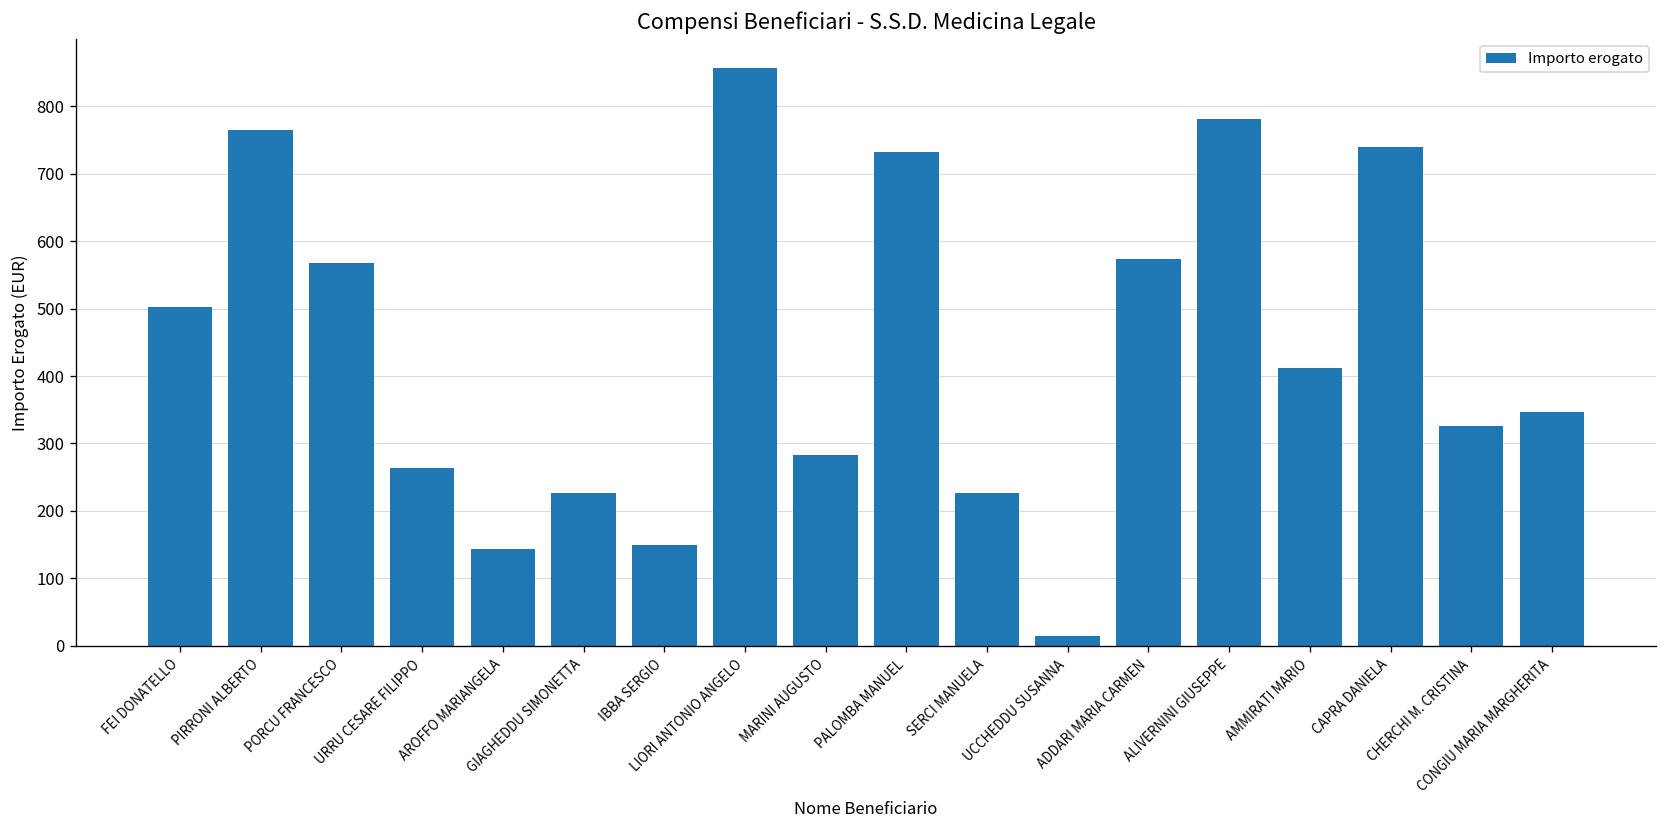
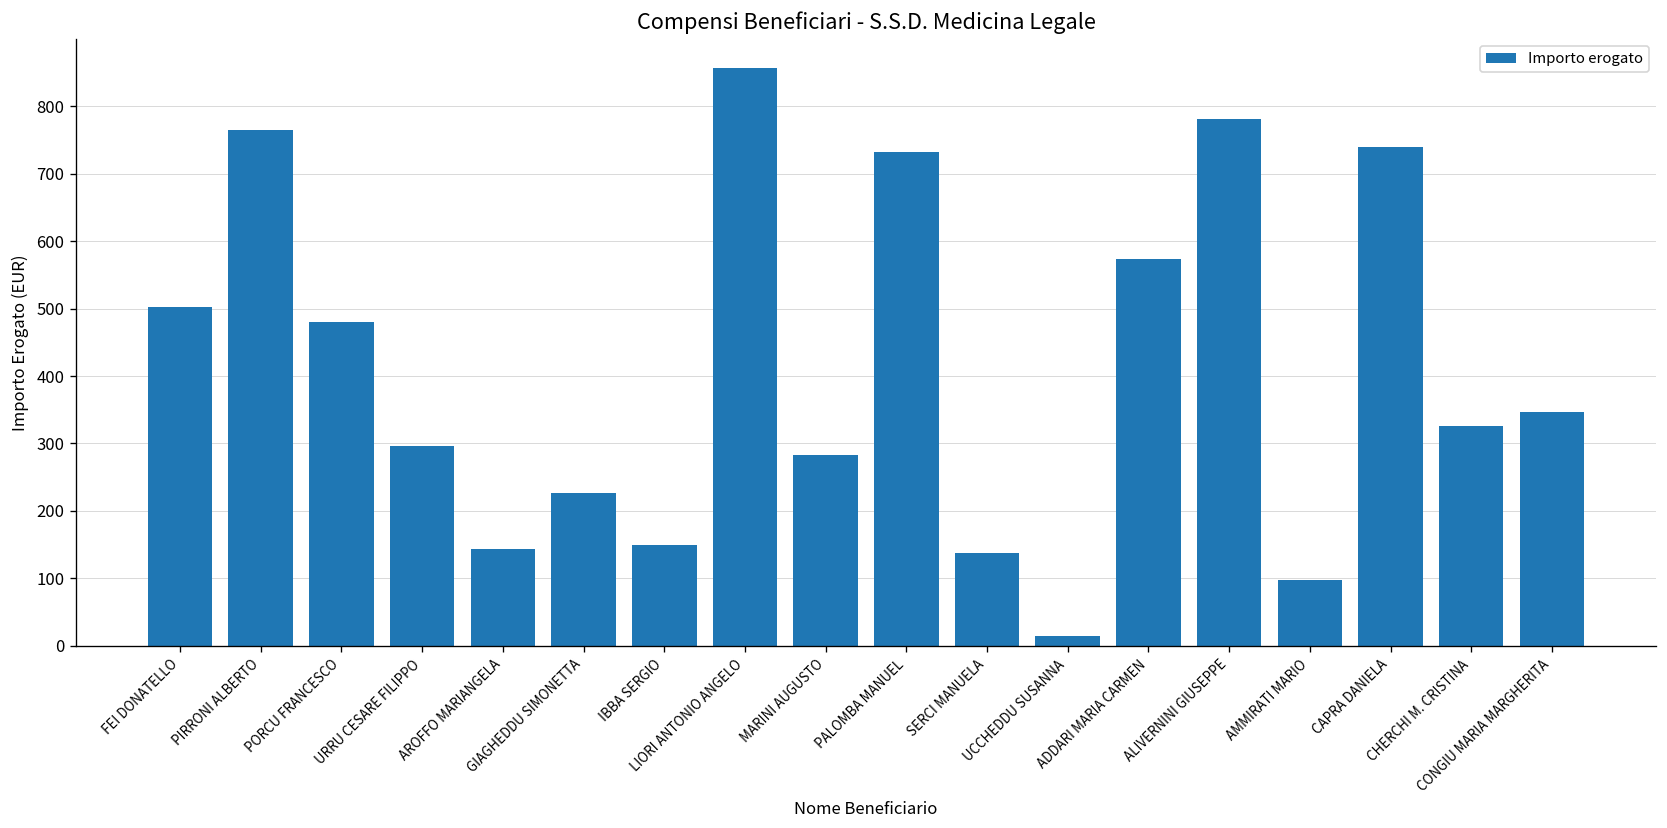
  {
    "FEI DONATELLO": 500,
    "PIRRONI ALBERTO": 770,
-   "PORCU FRANCESCO": 570,
-   "URRU CESARE FILIPPO": 260,
+   "PORCU FRANCESCO": 480,
+   "URRU CESARE FILIPPO": 300,
    "AROFFO MARIANGELA": 140,
    "GIAGHEDDU SIMONETTA": 230,
    "IBBA SERGIO": 150,
    "LIORI ANTONIO ANGELO": 860,
    "MARINI AUGUSTO": 280,
    "PALOMBA MANUEL": 730,
-   "SERCI MANUELA": 230,
+   "SERCI MANUELA": 140,
    "UCCHEDDU SUSANNA": 10,
    "ADDARI MARIA CARMEN": 570,
    "ALIVERNINI GIUSEPPE": 780,
-   "AMMIRATI MARIO": 410,
+   "AMMIRATI MARIO": 100,
    "CAPRA DANIELA": 740,
    "CHERCHI M. CRISTINA": 330,
    "CONGIU MARIA MARGHERITA": 350
  }
